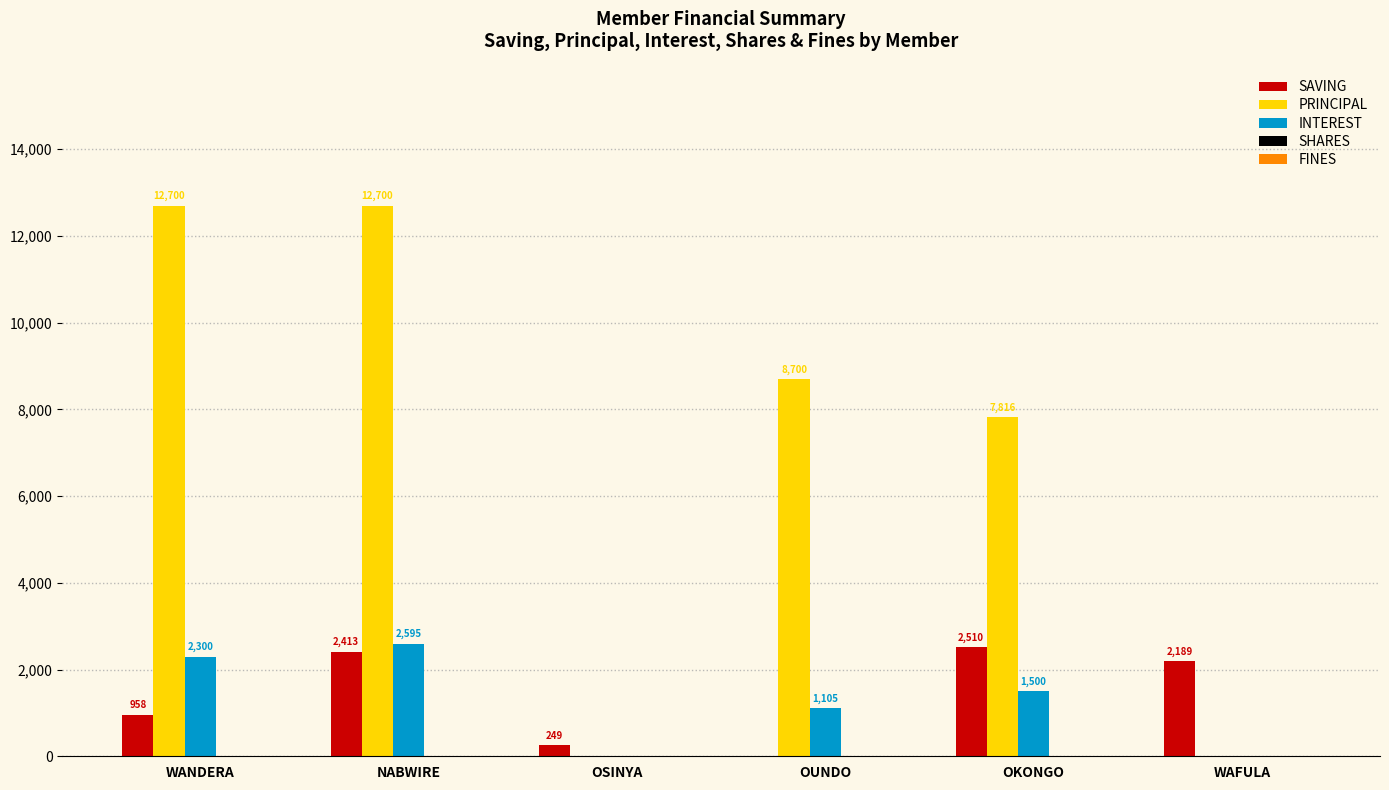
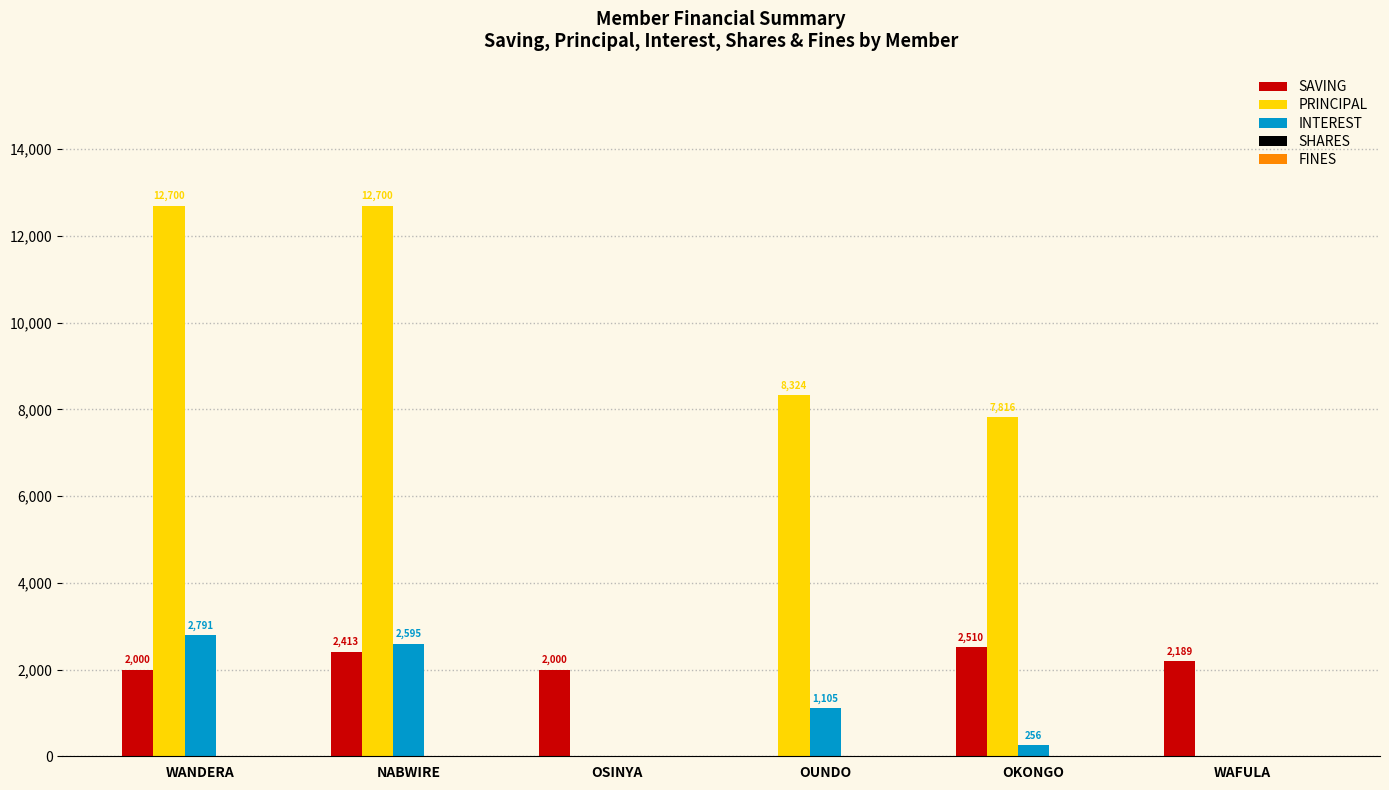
  {
    "SAVING": {
-     "WANDERA": "958",
+     "WANDERA": "2,000",
      "NABWIRE": "2,413",
-     "OSINYA": "249",
+     "OSINYA": "2,000",
      "OKONGO": "2,510",
      "WAFULA": "2,189"
    },
    "PRINCIPAL": {
      "WANDERA": "12,700",
      "NABWIRE": "12,700",
-     "OUNDO": "8,700",
+     "OUNDO": "8,324",
      "OKONGO": "7,816"
    },
    "INTEREST": {
-     "WANDERA": "2,300",
+     "WANDERA": "2,791",
      "NABWIRE": "2,595",
      "OUNDO": "1,105",
-     "OKONGO": "1,500"
+     "OKONGO": "256"
    },
    "SHARES": {
      "WANDERA": "0",
      "NABWIRE": "0",
      "OSINYA": "0",
      "OUNDO": "0",
      "OKONGO": "0",
      "WAFULA": "0"
    },
    "FINES": {
      "WANDERA": "0",
      "NABWIRE": "0",
      "OSINYA": "0",
      "OUNDO": "0",
      "OKONGO": "0",
      "WAFULA": "0"
    }
  }
